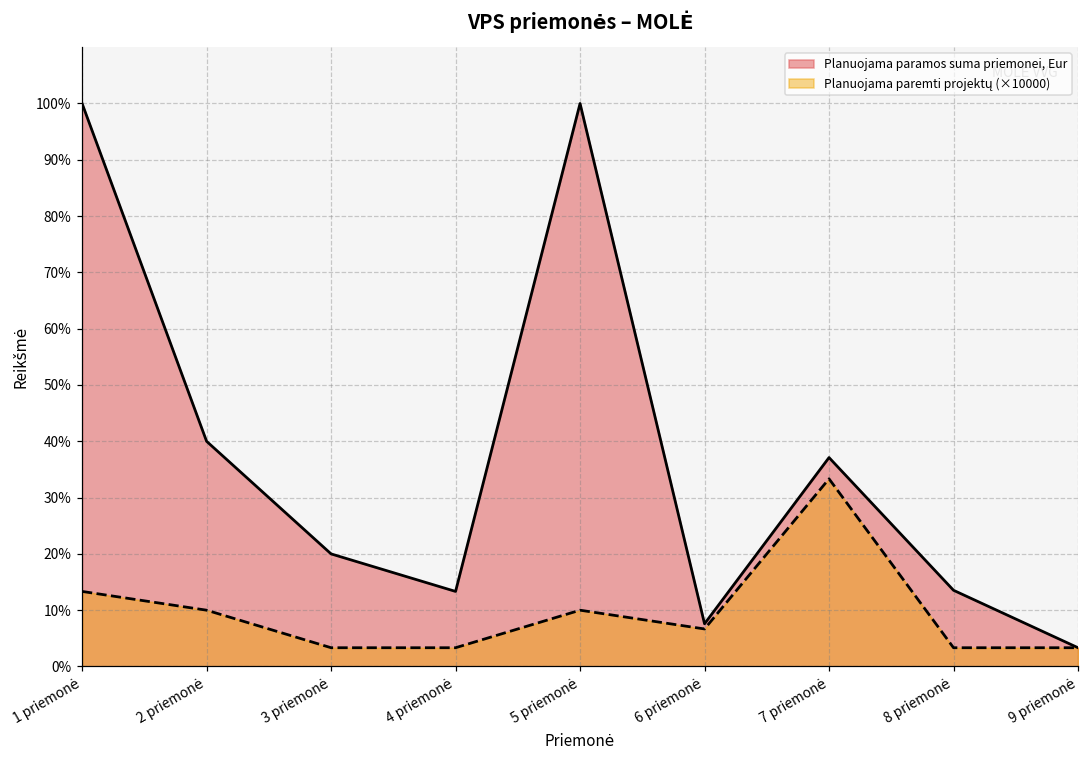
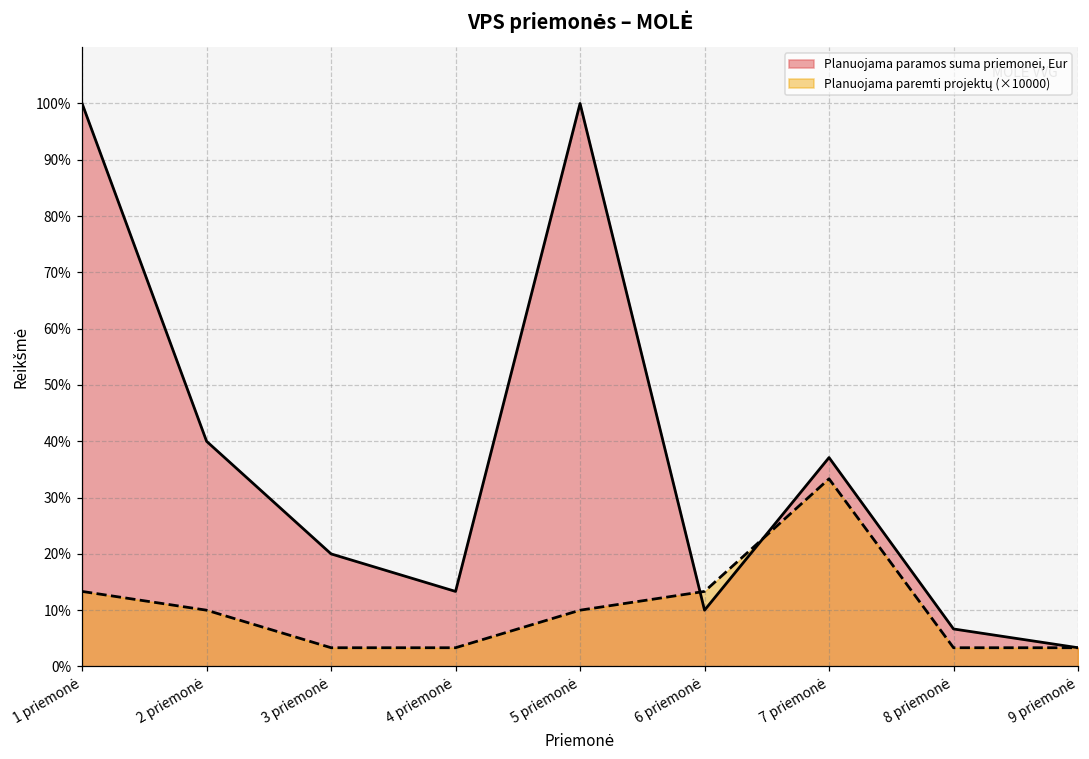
  {
    "Planuojama paramos suma priemonei, Eur": {
      "1 priemonė": "100%",
      "2 priemonė": "40%",
      "3 priemonė": "20%",
      "4 priemonė": "13%",
      "5 priemonė": "100%",
-     "6 priemonė": "8%",
+     "6 priemonė": "10%",
      "7 priemonė": "37%",
-     "8 priemonė": "14%"
+     "8 priemonė": "7%"
    },
    "Planuojama paremti projektų (×10000)": {
      "1 priemonė": "13%",
      "2 priemonė": "10%",
      "3 priemonė": "3%",
      "4 priemonė": "3%",
      "5 priemonė": "10%",
-     "6 priemonė": "7%",
+     "6 priemonė": "13%",
      "7 priemonė": "33%",
      "8 priemonė": "3%"
    }
  }
